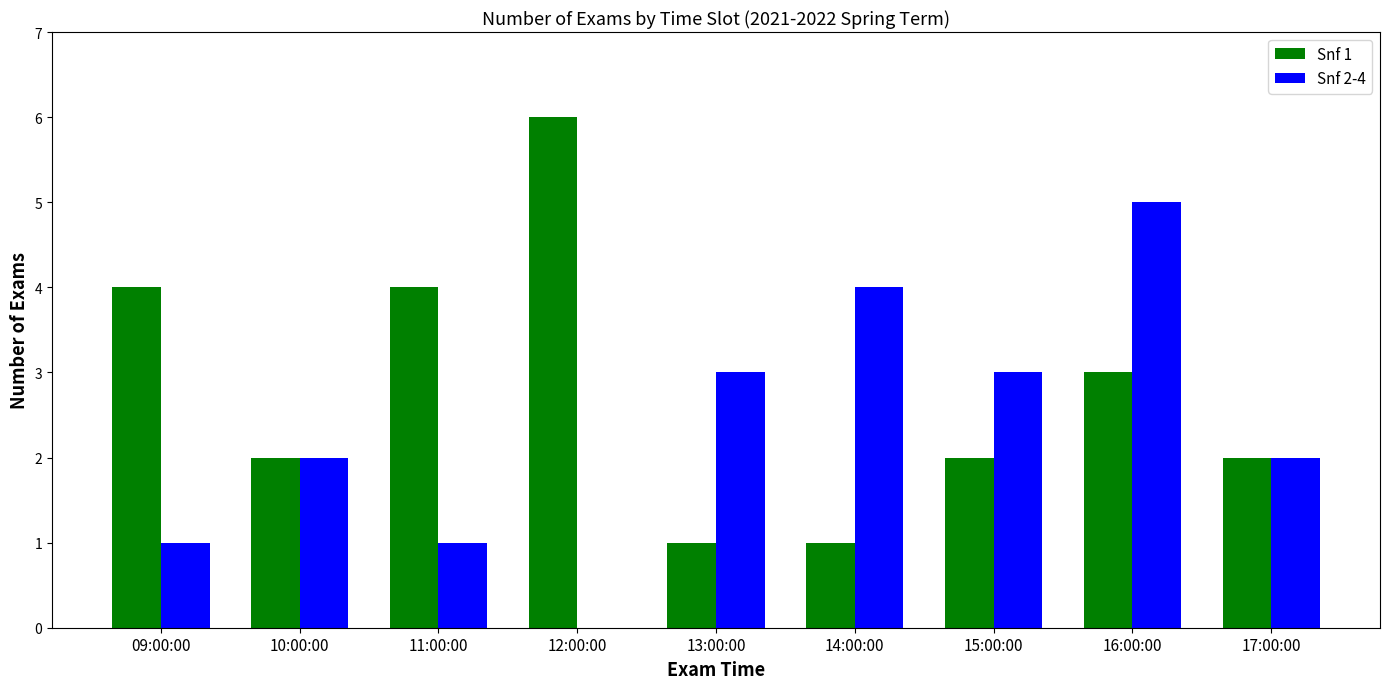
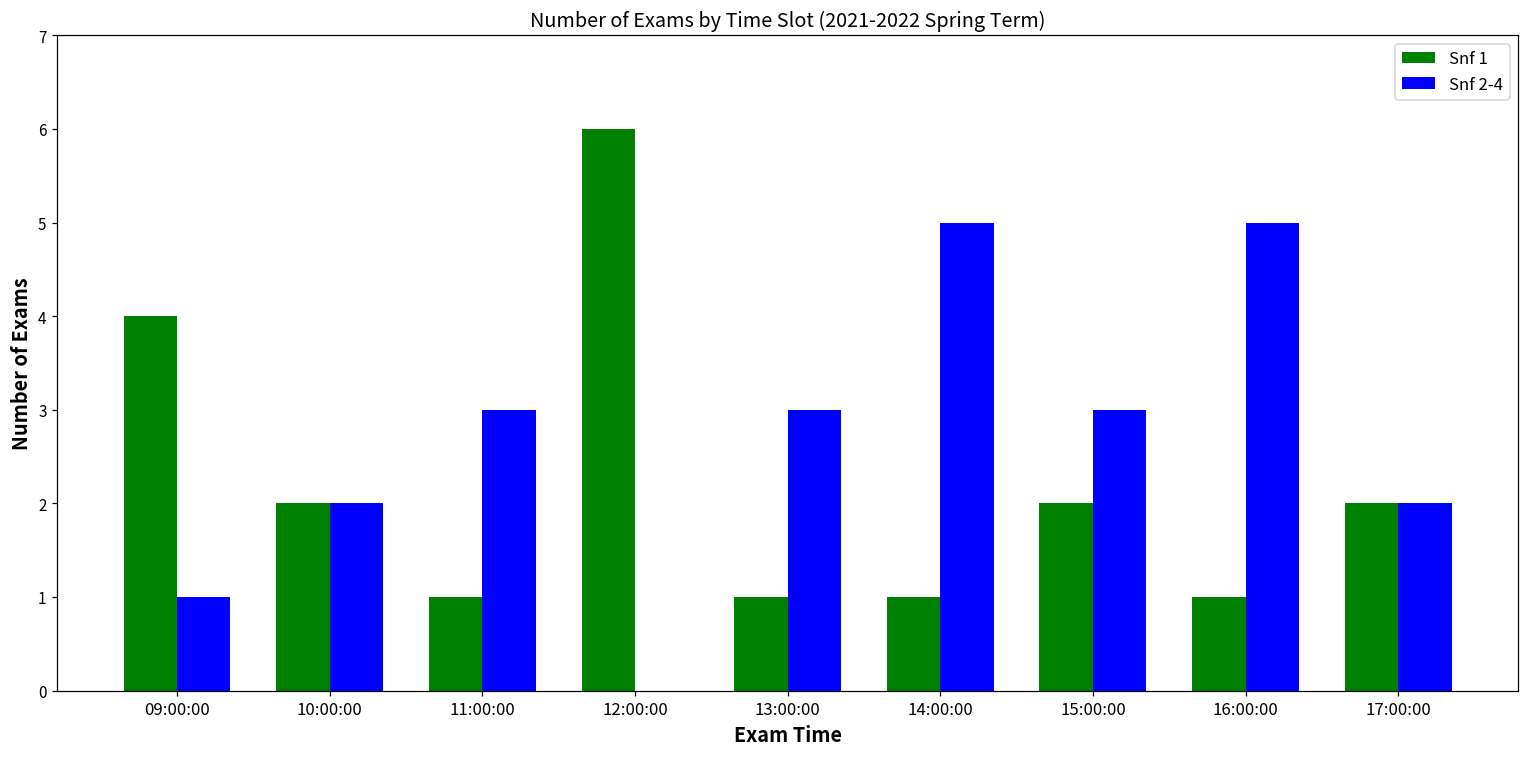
  {
    "Snf 1": {
      "09:00:00": 4,
      "10:00:00": 2,
-     "11:00:00": 4,
+     "11:00:00": 1,
      "12:00:00": 6,
      "13:00:00": 1,
      "14:00:00": 1,
      "15:00:00": 2,
-     "16:00:00": 3,
+     "16:00:00": 1,
      "17:00:00": 2
    },
    "Snf 2-4": {
      "09:00:00": 1,
      "10:00:00": 2,
-     "11:00:00": 1,
+     "11:00:00": 3,
      "12:00:00": 0,
      "13:00:00": 3,
-     "14:00:00": 4,
+     "14:00:00": 5,
      "15:00:00": 3,
      "16:00:00": 5,
      "17:00:00": 2
    }
  }
